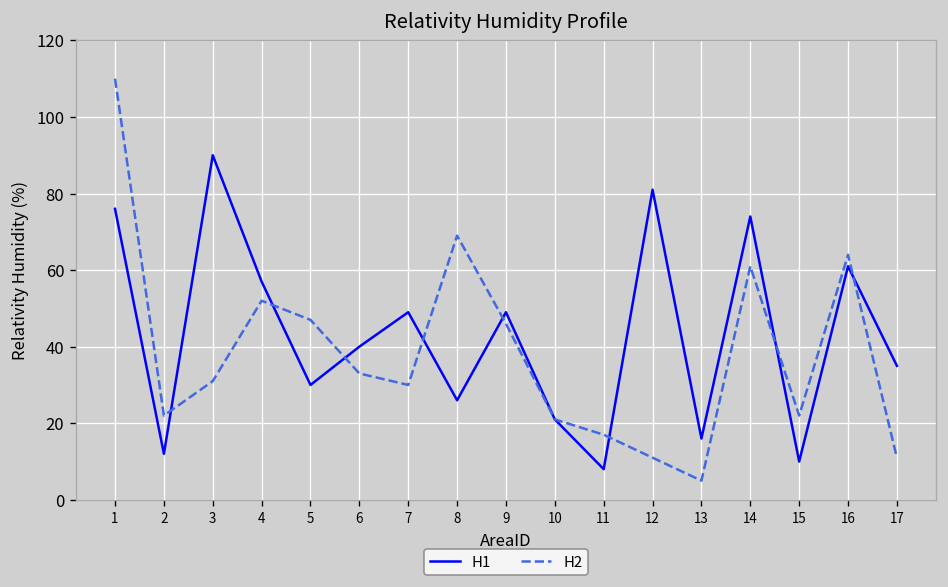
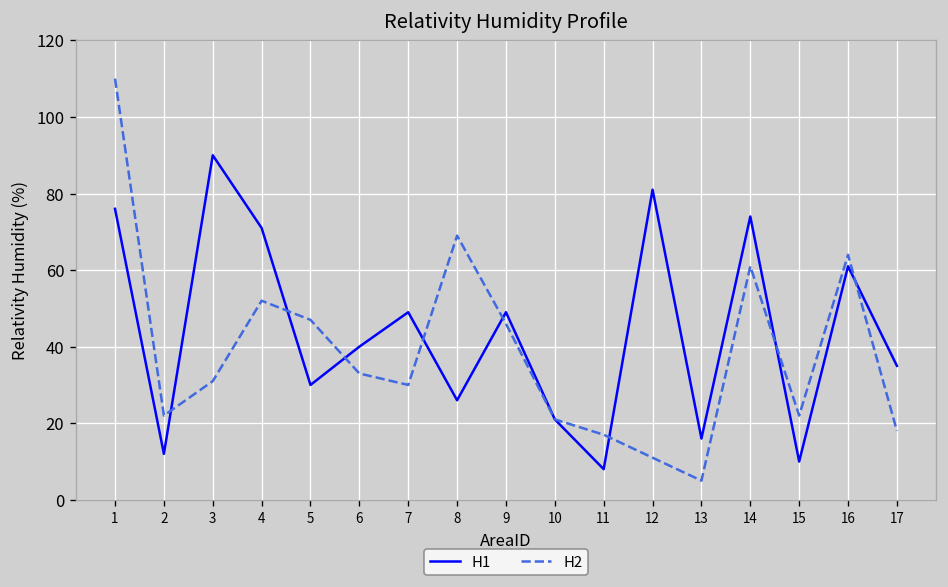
  {
    "H1": {
      "1": 76,
      "2": 12,
      "3": 90,
-     "4": 57,
+     "4": 71,
      "5": 30,
      "6": 40,
      "7": 49,
      "8": 26,
      "9": 49,
      "11": 8,
      "12": 81,
      "13": 16,
      "14": 74,
      "15": 10,
      "16": 61,
      "17": 35
    },
    "H2": {
      "1": 110,
      "2": 22,
      "3": 31,
      "4": 52,
      "5": 47,
      "6": 33,
      "7": 30,
      "8": 69,
      "9": 46,
      "11": 17,
      "12": 11,
      "13": 5,
      "14": 61,
      "15": 22,
      "16": 64,
-     "17": 11
+     "17": 18
    }
  }
